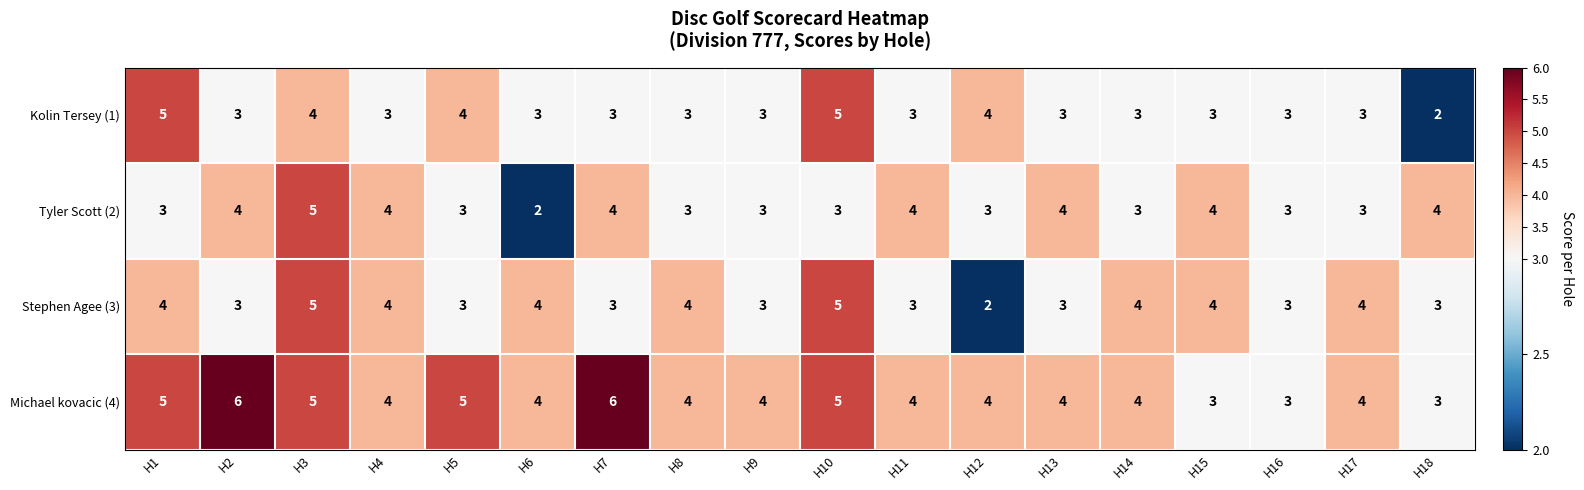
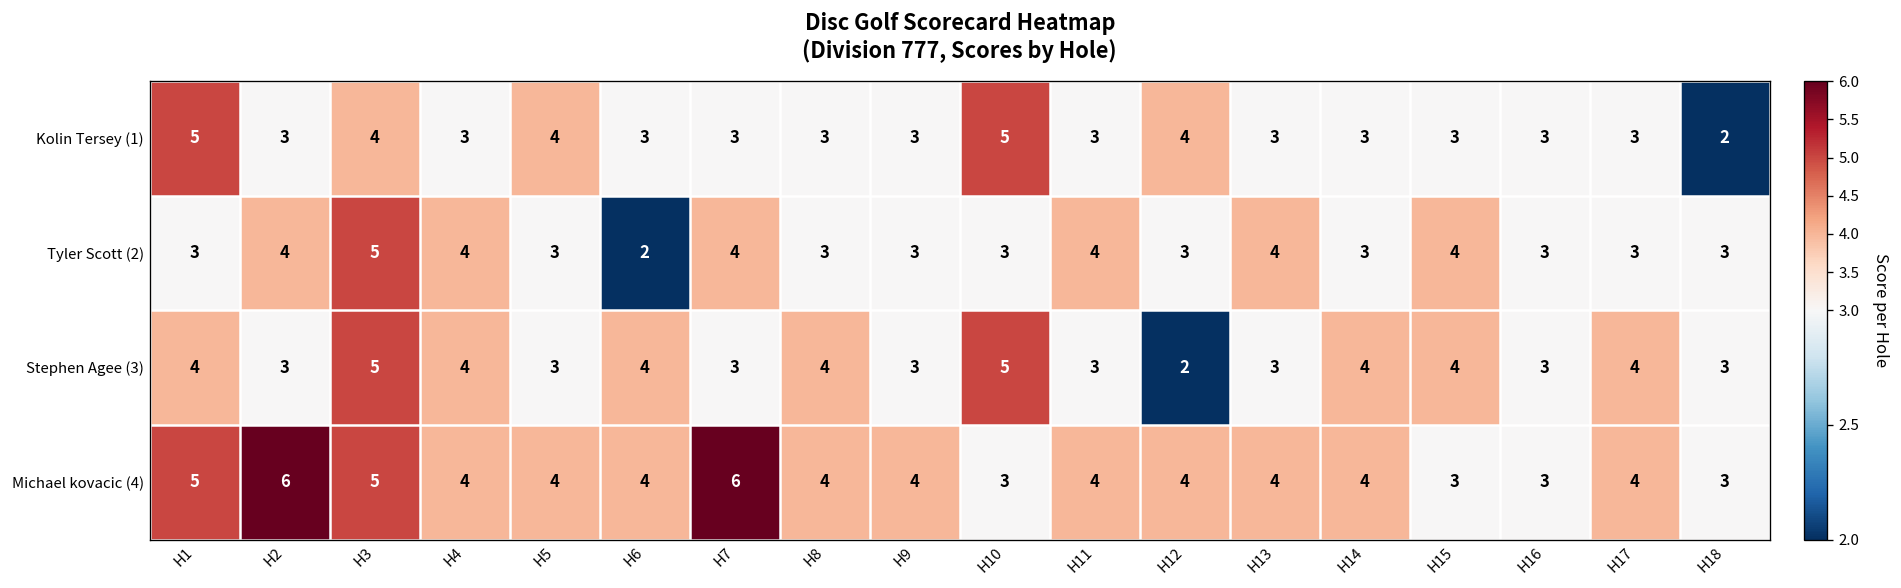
  {
    "Kolin Tersey (1)": {
      "H1": 5,
      "H2": 3,
      "H3": 4,
      "H4": 3,
      "H5": 4,
      "H6": 3,
      "H7": 3,
      "H8": 3,
      "H9": 3,
      "H10": 5,
      "H11": 3,
      "H12": 4,
      "H13": 3,
      "H14": 3,
      "H15": 3,
      "H16": 3,
      "H17": 3,
      "H18": 2
    },
    "Tyler Scott (2)": {
      "H1": 3,
      "H2": 4,
      "H3": 5,
      "H4": 4,
      "H5": 3,
      "H6": 2,
      "H7": 4,
      "H8": 3,
      "H9": 3,
      "H10": 3,
      "H11": 4,
      "H12": 3,
      "H13": 4,
      "H14": 3,
      "H15": 4,
      "H16": 3,
      "H17": 3,
-     "H18": 4
+     "H18": 3
    },
    "Stephen Agee (3)": {
      "H1": 4,
      "H2": 3,
      "H3": 5,
      "H4": 4,
      "H5": 3,
      "H6": 4,
      "H7": 3,
      "H8": 4,
      "H9": 3,
      "H10": 5,
      "H11": 3,
      "H12": 2,
      "H13": 3,
      "H14": 4,
      "H15": 4,
      "H16": 3,
      "H17": 4,
      "H18": 3
    },
    "Michael kovacic (4)": {
      "H1": 5,
      "H2": 6,
      "H3": 5,
      "H4": 4,
-     "H5": 5,
+     "H5": 4,
      "H6": 4,
      "H7": 6,
      "H8": 4,
      "H9": 4,
-     "H10": 5,
+     "H10": 3,
      "H11": 4,
      "H12": 4,
      "H13": 4,
      "H14": 4,
      "H15": 3,
      "H16": 3,
      "H17": 4,
      "H18": 3
    }
  }
